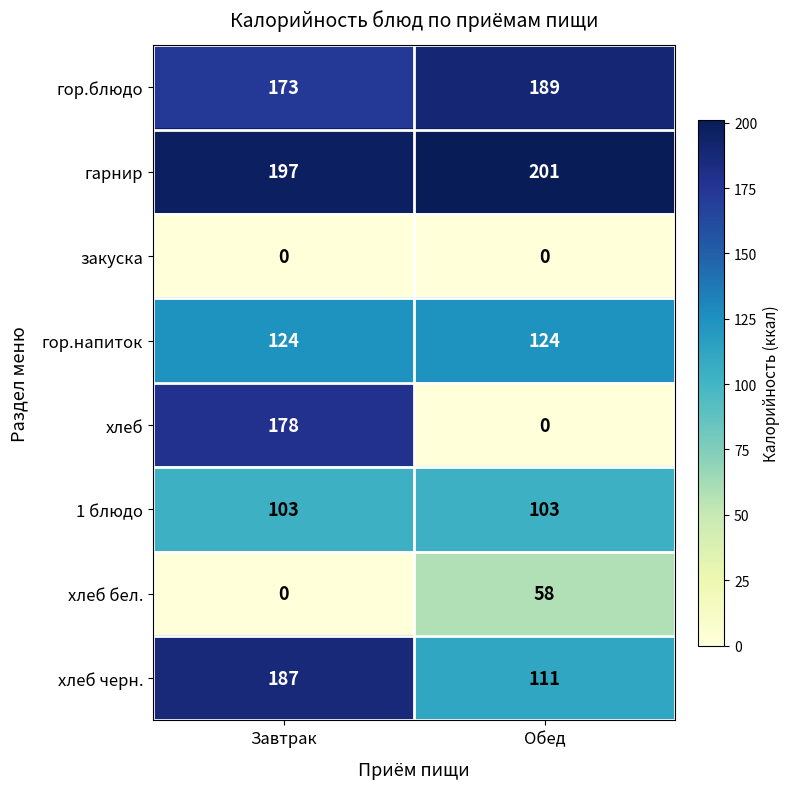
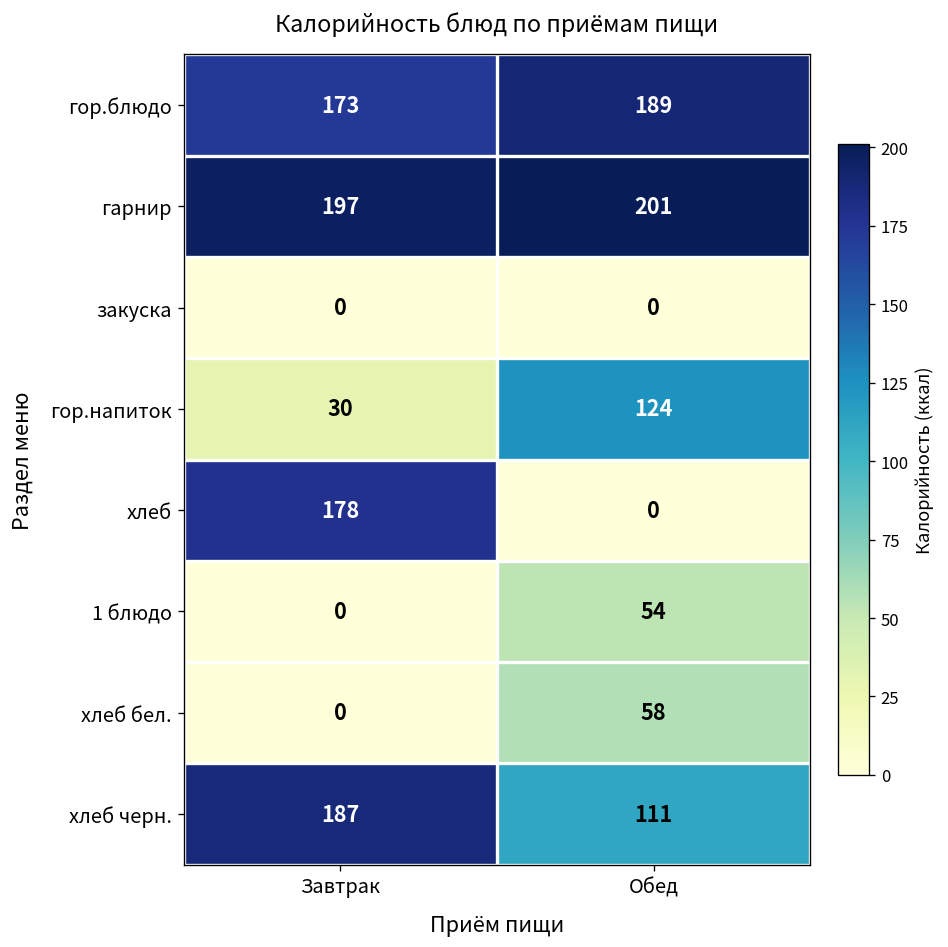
  {
    "гор.блюдо": {
      "Завтрак": 173,
      "Обед": 189
    },
    "гарнир": {
      "Завтрак": 197,
      "Обед": 201
    },
    "закуска": {
      "Завтрак": 0,
      "Обед": 0
    },
    "гор.напиток": {
-     "Завтрак": 124,
+     "Завтрак": 30,
      "Обед": 124
    },
    "хлеб": {
      "Завтрак": 178,
      "Обед": 0
    },
    "1 блюдо": {
-     "Завтрак": 103,
-     "Обед": 103
+     "Завтрак": 0,
+     "Обед": 54
    },
    "хлеб бел.": {
      "Завтрак": 0,
      "Обед": 58
    },
    "хлеб черн.": {
      "Завтрак": 187,
      "Обед": 111
    }
  }
